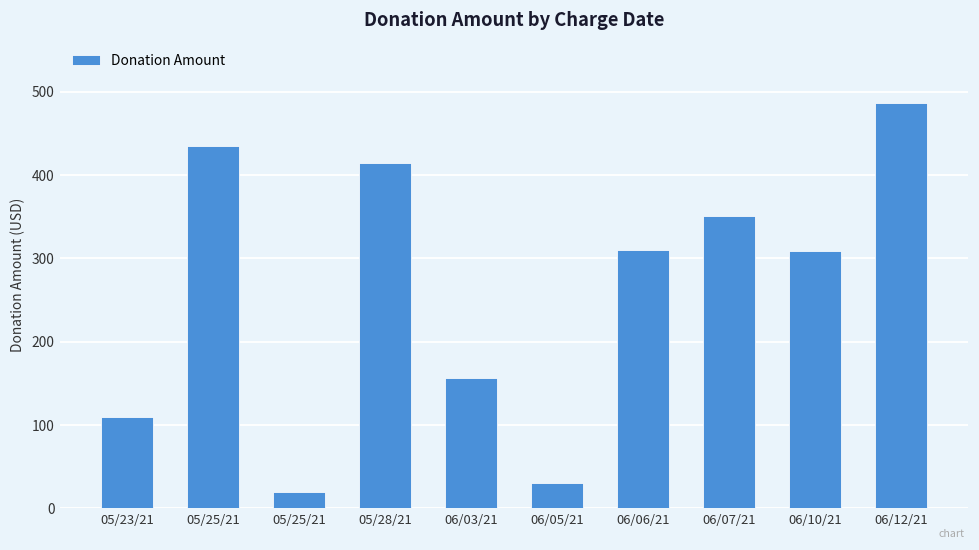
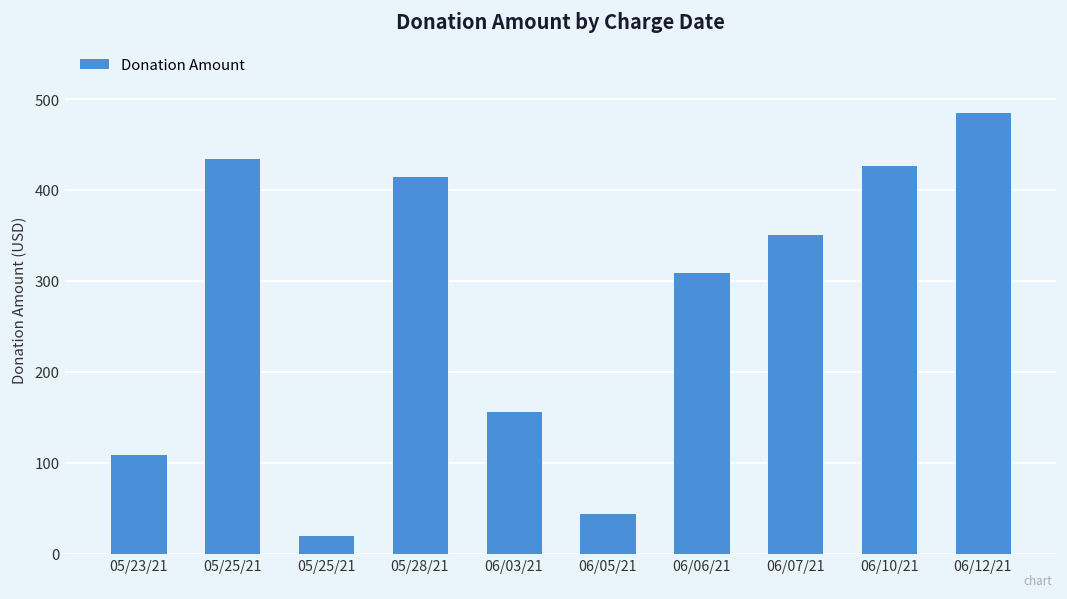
  {
    "05/23/21": 110,
    "05/28/21": 420,
    "06/03/21": 160,
-   "06/05/21": 30,
+   "06/05/21": 50,
    "06/06/21": 310,
    "06/07/21": 350,
-   "06/10/21": 310,
+   "06/10/21": 430,
    "06/12/21": 490
  }
